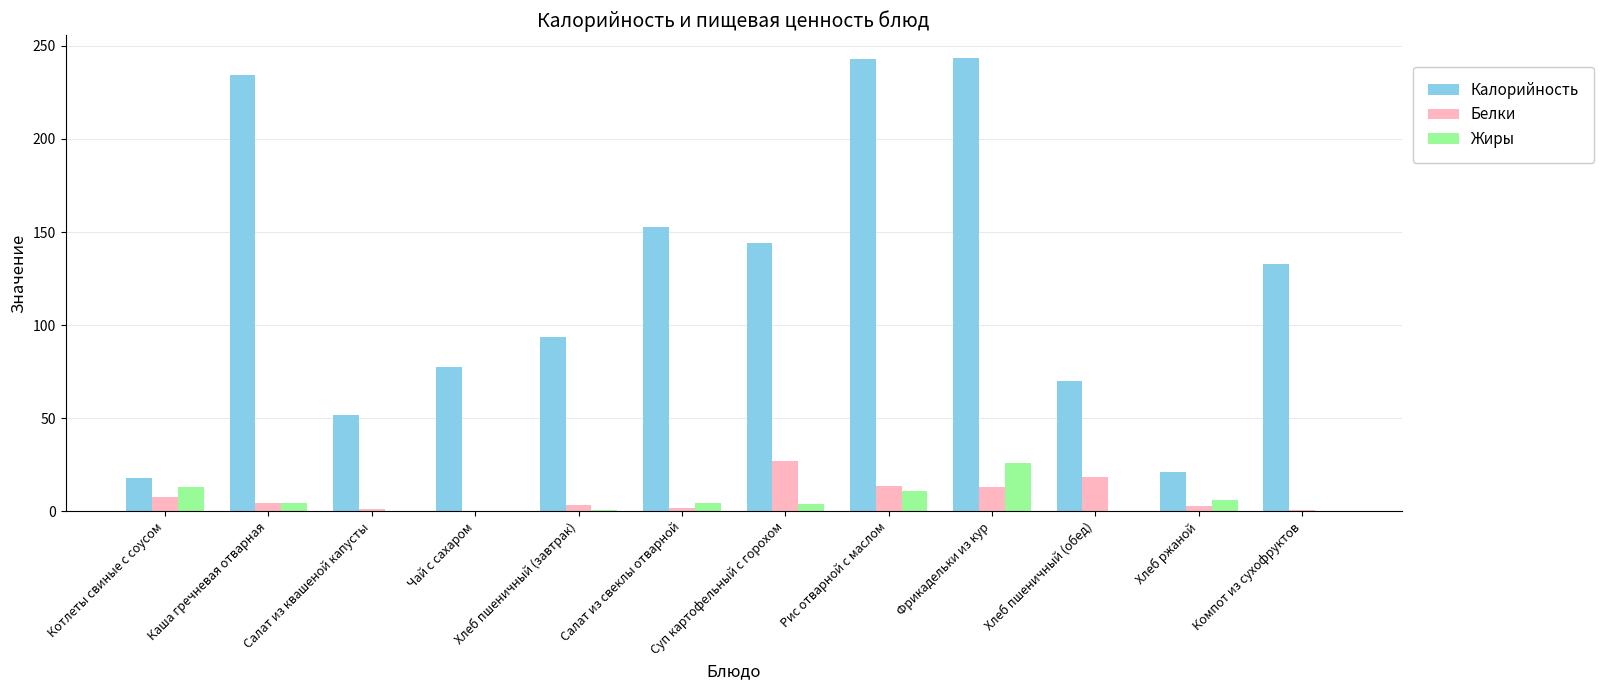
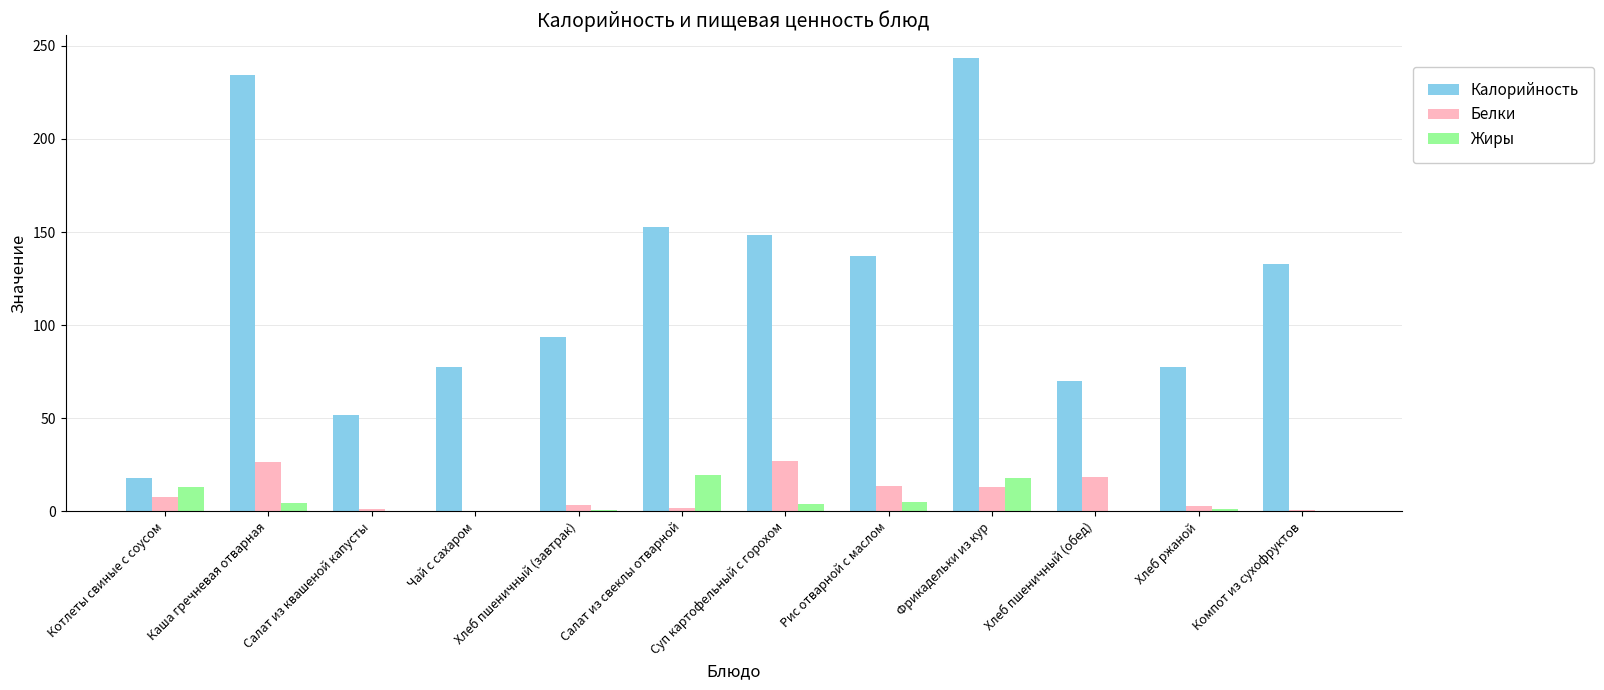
  {
    "Калорийность": {
      "Котлеты свиные с соусом": 18,
      "Каша гречневая отварная": 235,
      "Салат из квашеной капусты": 51,
      "Чай с сахаром": 78,
      "Хлеб пшеничный (завтрак)": 94,
      "Салат из свеклы отварной": 153,
-     "Суп картофельный с горохом": 144,
-     "Рис отварной с маслом": 243,
+     "Суп картофельный с горохом": 148,
+     "Рис отварной с маслом": 137,
      "Фрикадельки из кур": 244,
      "Хлеб пшеничный (обед)": 70,
-     "Хлеб ржаной": 21,
+     "Хлеб ржаной": 78,
      "Компот из сухофруктов": 133
    },
    "Белки": {
      "Котлеты свиные с соусом": 8,
-     "Каша гречневая отварная": 5,
+     "Каша гречневая отварная": 26,
      "Хлеб пшеничный (завтрак)": 3,
      "Салат из свеклы отварной": 1,
      "Суп картофельный с горохом": 27,
      "Рис отварной с маслом": 14,
      "Фрикадельки из кур": 13,
      "Хлеб пшеничный (обед)": 18,
      "Хлеб ржаной": 3
    },
    "Жиры": {
      "Котлеты свиные с соусом": 13,
      "Каша гречневая отварная": 4,
-     "Салат из свеклы отварной": 4,
+     "Салат из свеклы отварной": 20,
      "Суп картофельный с горохом": 4,
-     "Рис отварной с маслом": 11,
-     "Фрикадельки из кур": 26,
-     "Хлеб ржаной": 6
+     "Рис отварной с маслом": 5,
+     "Фрикадельки из кур": 18,
+     "Хлеб ржаной": 1
    }
  }
